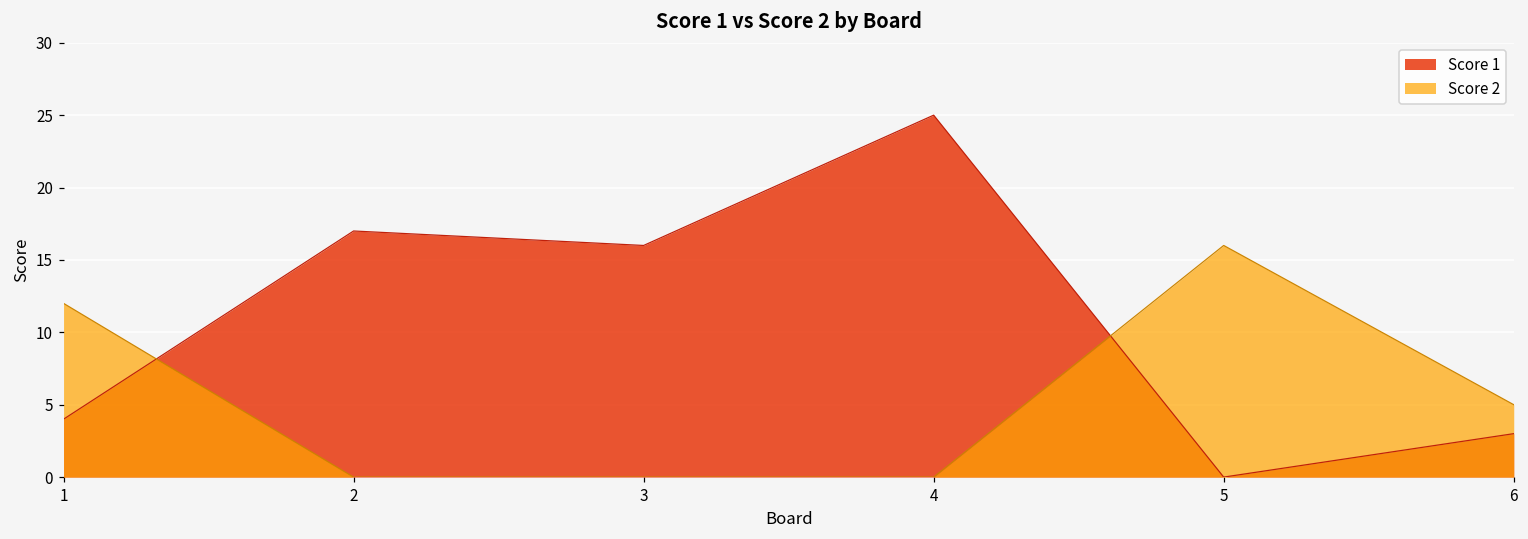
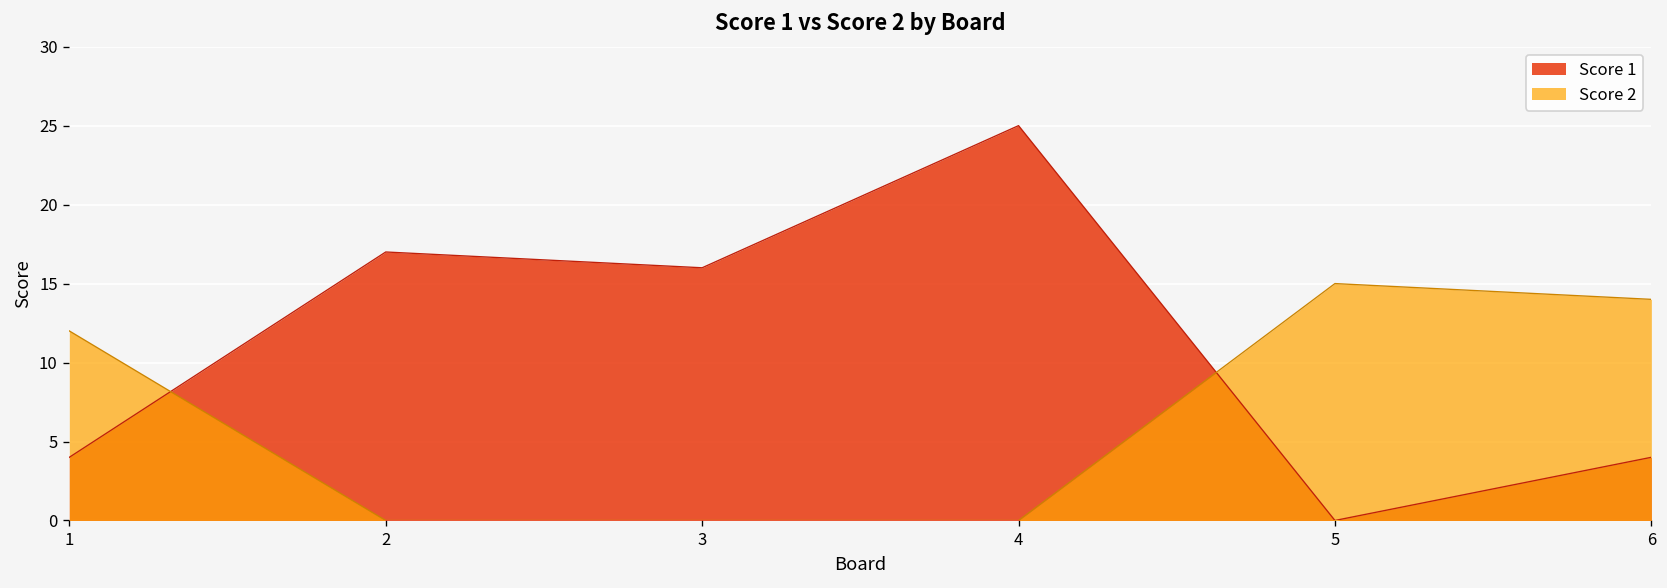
  {
    "Score 1": {
      "1": 4,
      "2": 17,
      "3": 16,
      "4": 25,
      "5": 0,
-     "6": 3
+     "6": 4
    },
    "Score 2": {
      "1": 12,
      "2": 0,
      "3": 0,
      "4": 0,
-     "5": 16,
-     "6": 5
+     "5": 15,
+     "6": 14
    }
  }
